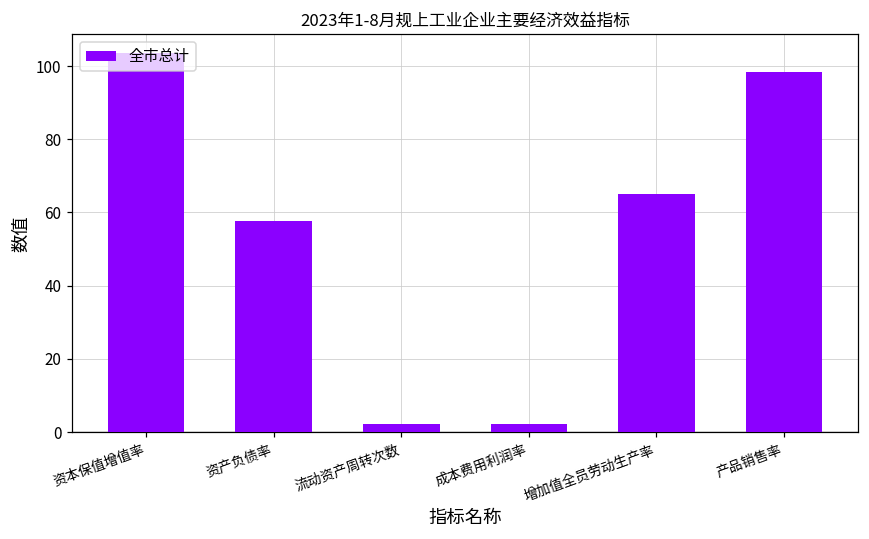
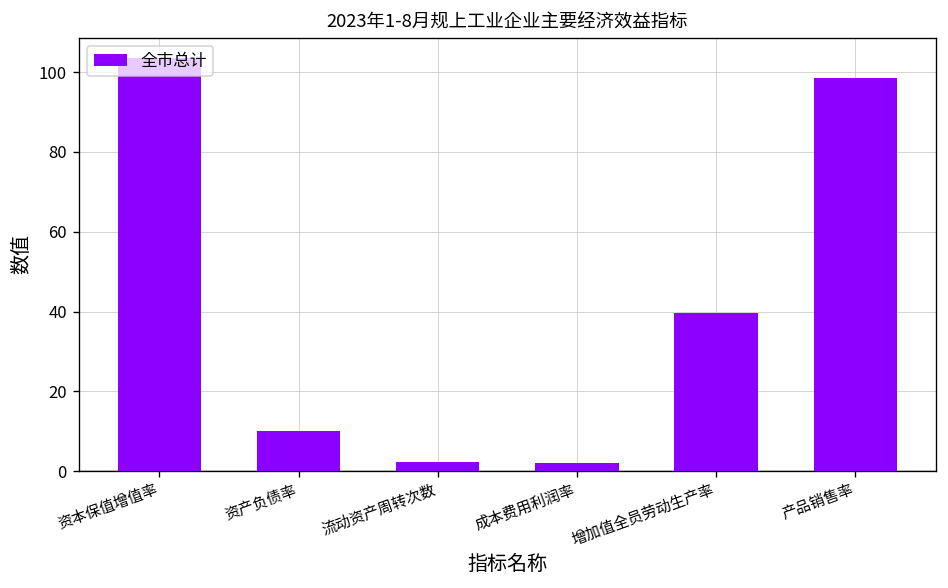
  {
-   "资产负债率": 58,
+   "资产负债率": 10,
    "流动资产周转次数": 2,
    "成本费用利润率": 2,
-   "增加值全员劳动生产率": 65,
+   "增加值全员劳动生产率": 40,
    "产品销售率": 98
  }
